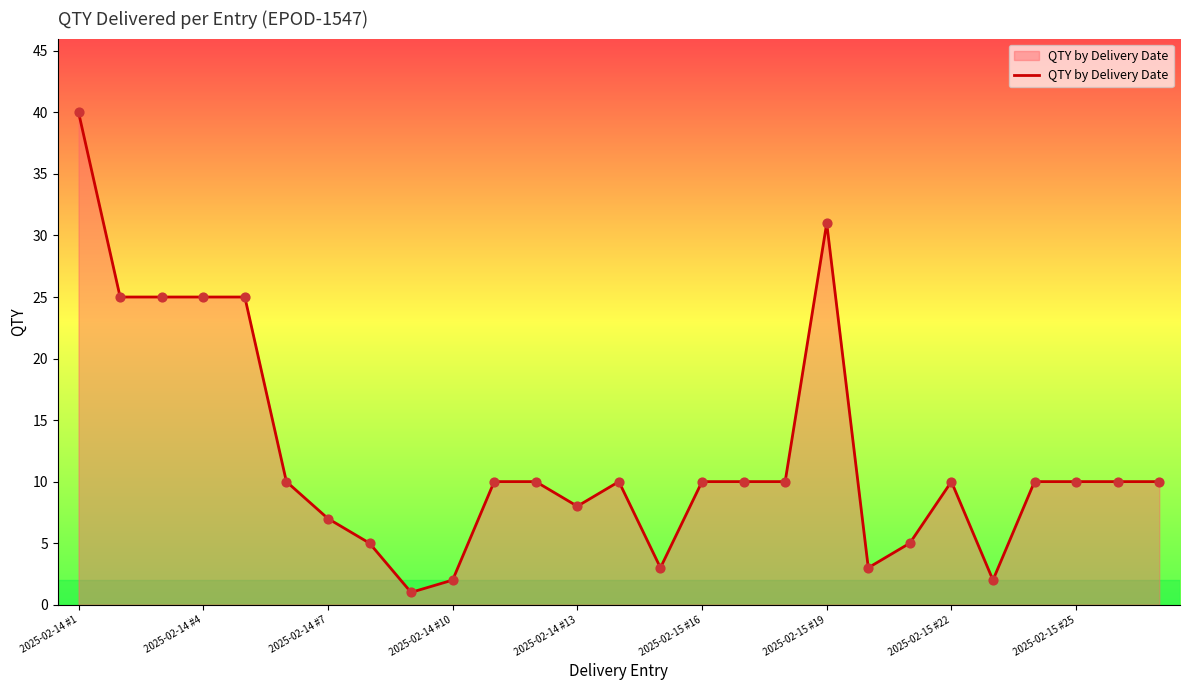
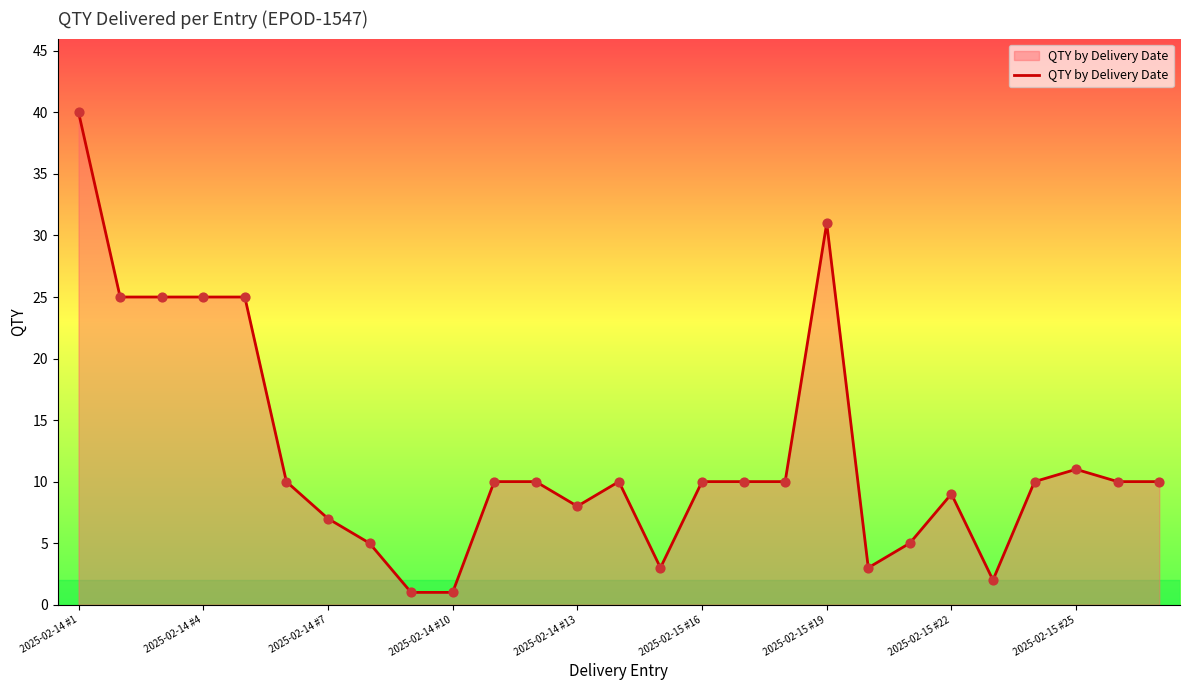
  {
    "2025-02-14 #1": 40,
    "2025-02-14 #4": 25,
    "2025-02-14 #7": 7,
-   "2025-02-14 #10": 2,
+   "2025-02-14 #10": 1,
    "2025-02-14 #13": 8,
    "2025-02-15 #16": 10,
    "2025-02-15 #19": 31,
-   "2025-02-15 #22": 10,
-   "2025-02-15 #25": 10
+   "2025-02-15 #22": 9,
+   "2025-02-15 #25": 11
  }
